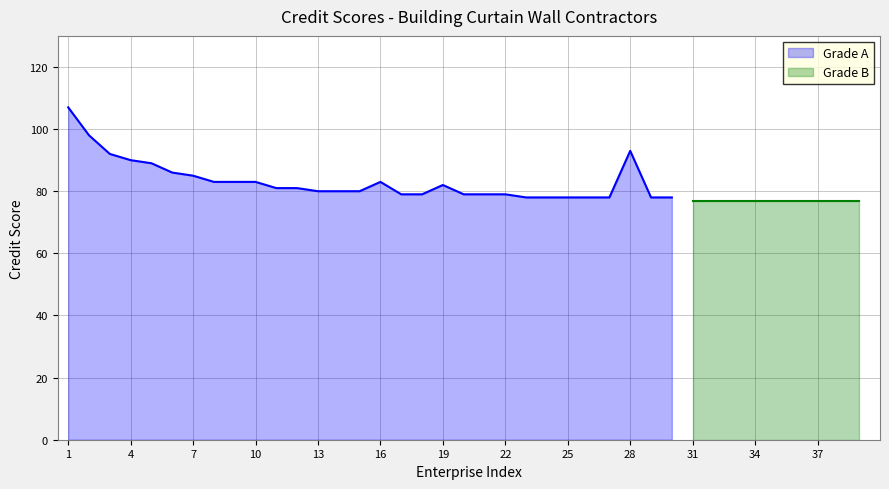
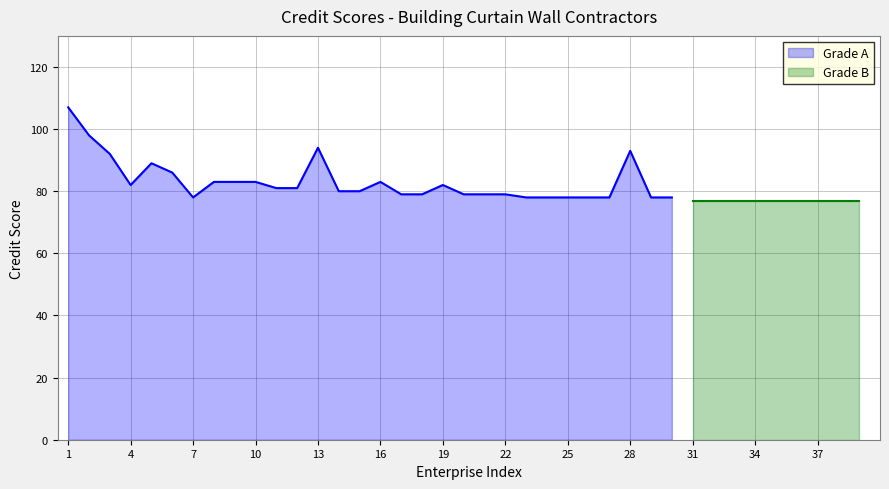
  {
    "Grade A": {
      "1": 107,
-     "4": 90,
-     "7": 85,
+     "4": 82,
+     "7": 78,
      "10": 83,
-     "13": 80,
+     "13": 94,
      "16": 83,
      "19": 82,
      "22": 79,
      "25": 78,
      "28": 93
    },
    "Grade B": {
      "31": 77,
      "34": 77,
      "37": 77
    }
  }
